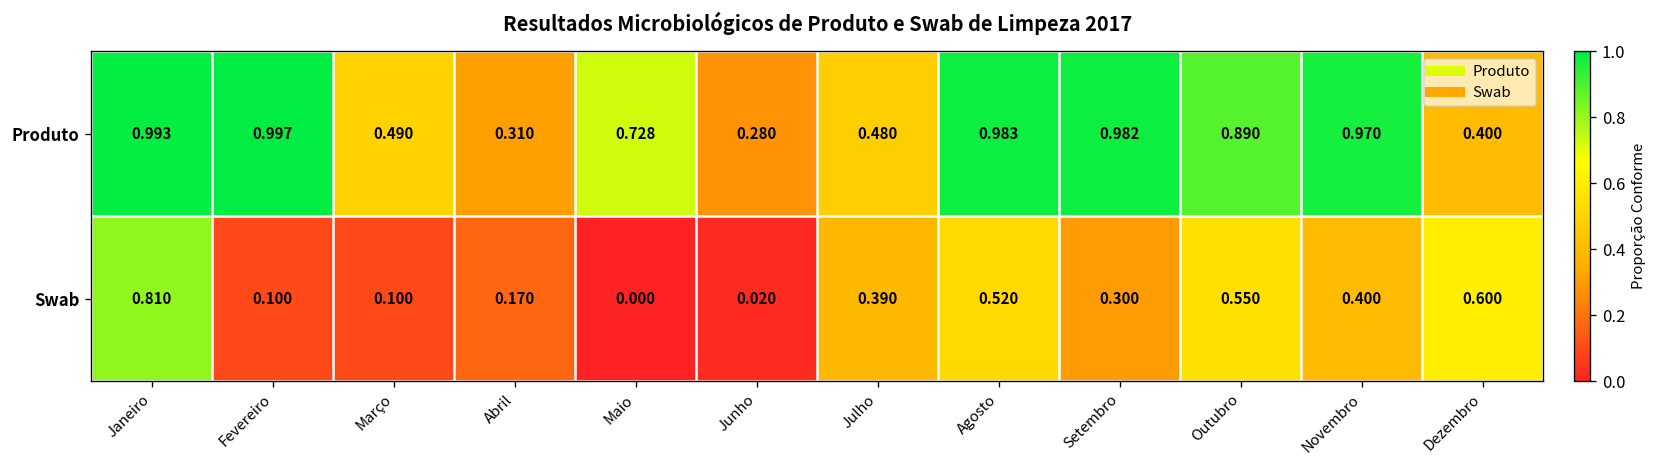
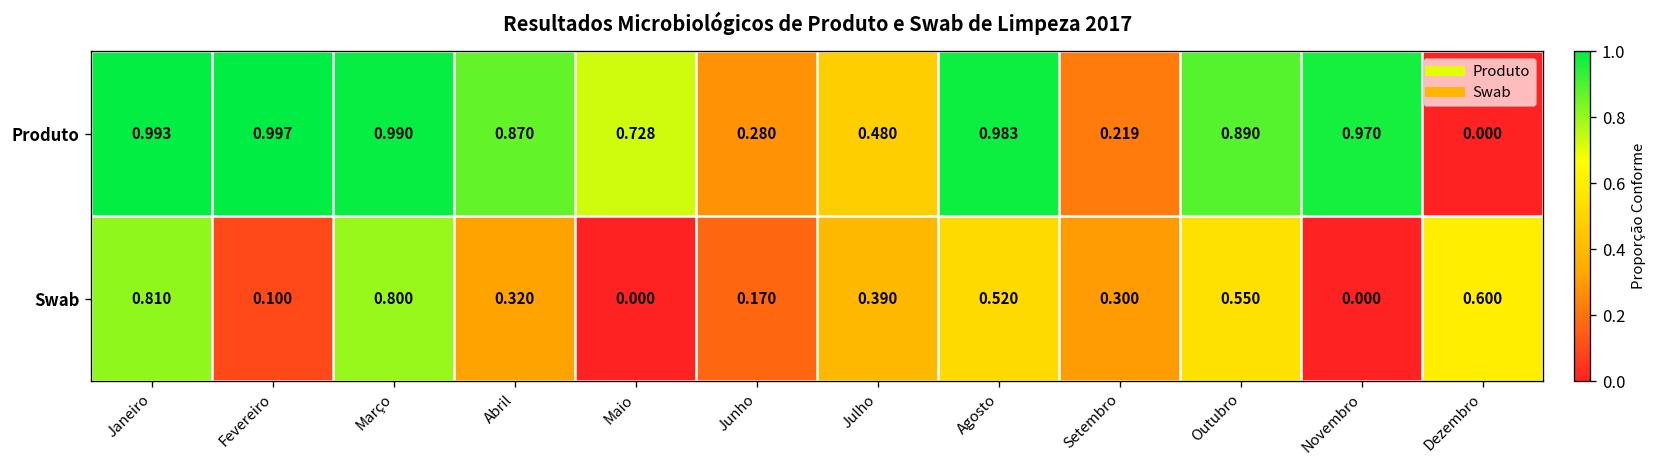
  {
    "Produto": {
      "Janeiro": 0.993,
      "Fevereiro": 0.997,
-     "Março": 0.490,
-     "Abril": 0.310,
+     "Março": 0.990,
+     "Abril": 0.870,
      "Maio": 0.728,
      "Junho": 0.280,
      "Julho": 0.480,
      "Agosto": 0.983,
-     "Setembro": 0.982,
+     "Setembro": 0.219,
      "Outubro": 0.890,
      "Novembro": 0.970,
-     "Dezembro": 0.400
+     "Dezembro": 0.000
    },
    "Swab": {
      "Janeiro": 0.810,
      "Fevereiro": 0.100,
-     "Março": 0.100,
-     "Abril": 0.170,
+     "Março": 0.800,
+     "Abril": 0.320,
      "Maio": 0.000,
-     "Junho": 0.020,
+     "Junho": 0.170,
      "Julho": 0.390,
      "Agosto": 0.520,
      "Setembro": 0.300,
      "Outubro": 0.550,
-     "Novembro": 0.400,
+     "Novembro": 0.000,
      "Dezembro": 0.600
    }
  }
